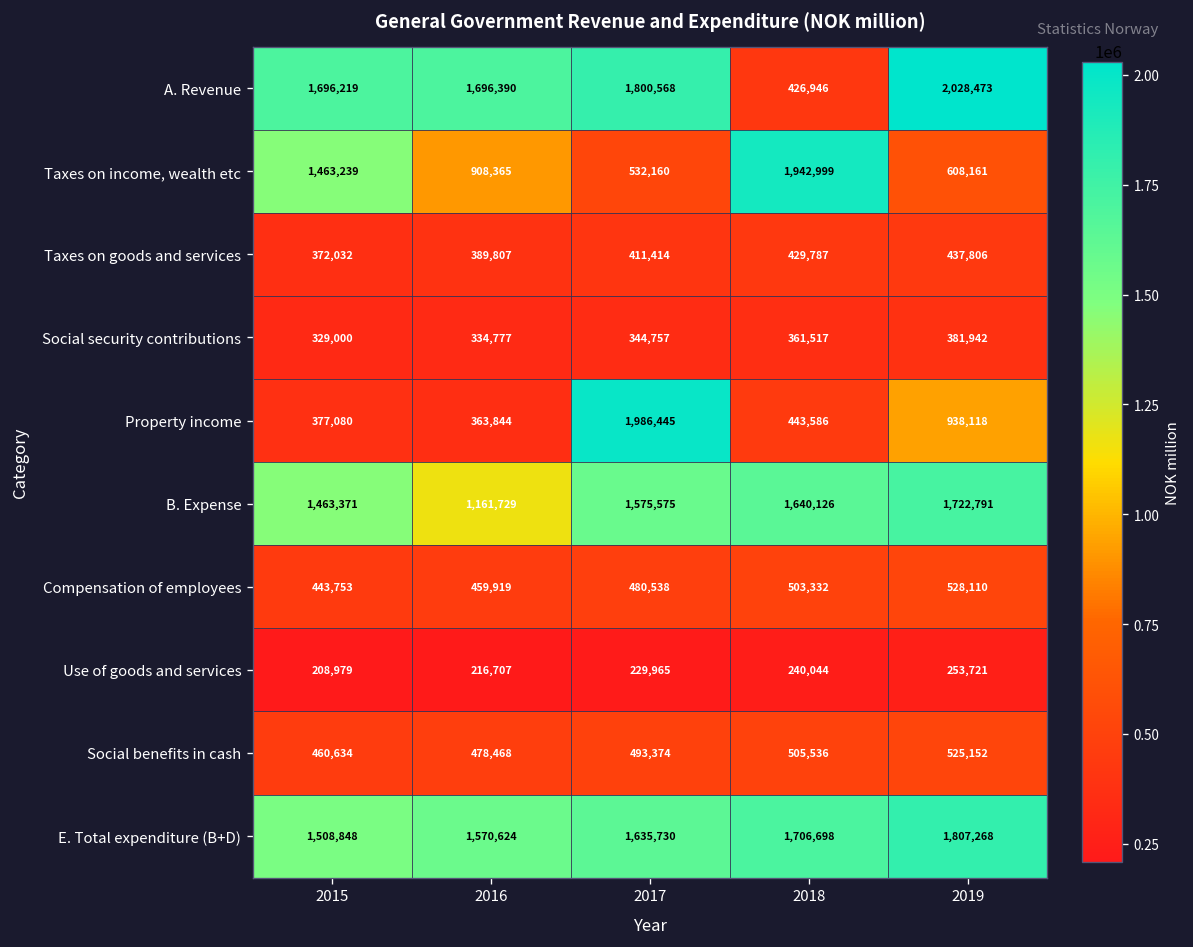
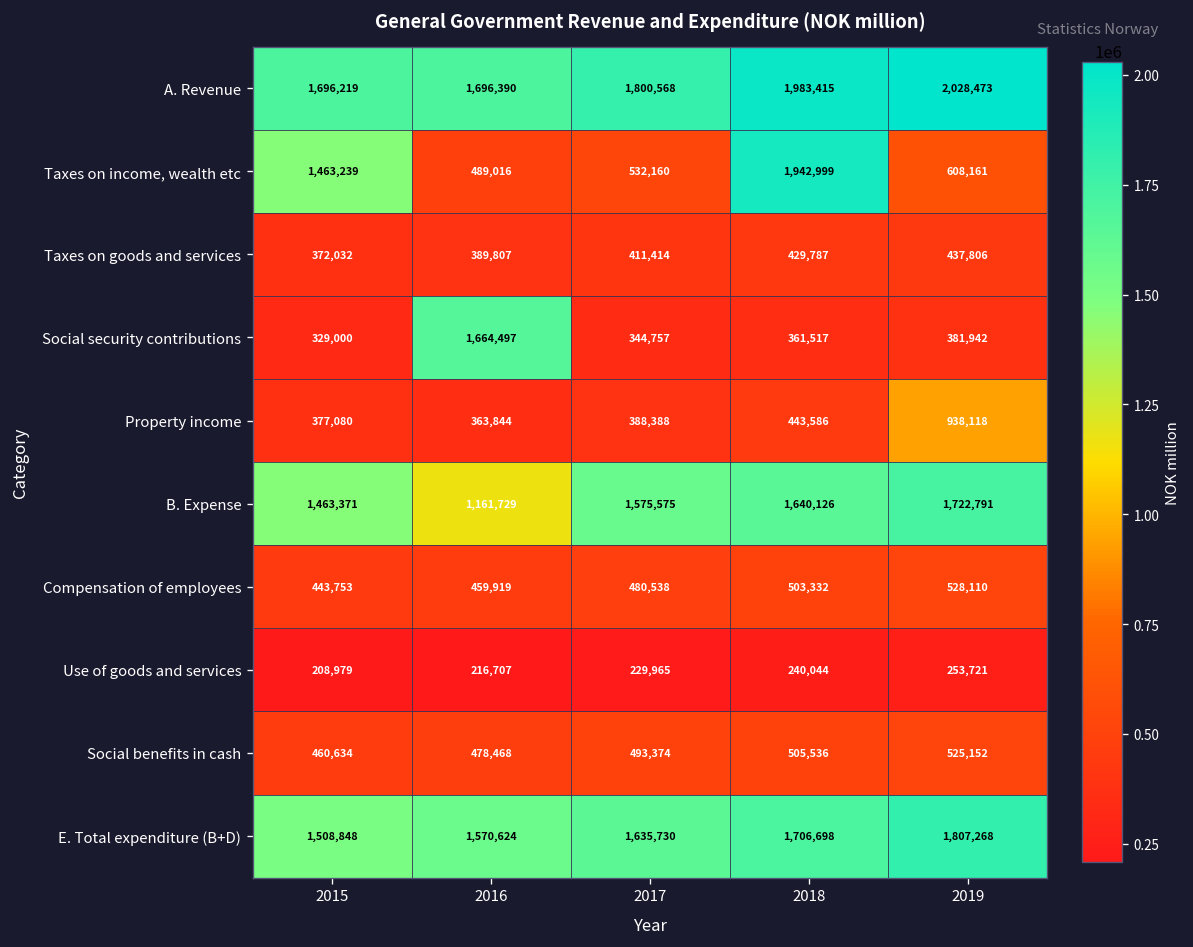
  {
    "A. Revenue": {
      "2015": "1,696,219",
      "2016": "1,696,390",
      "2017": "1,800,568",
-     "2018": "426,946",
+     "2018": "1,983,415",
      "2019": "2,028,473"
    },
    "Taxes on income, wealth etc": {
      "2015": "1,463,239",
-     "2016": "908,365",
+     "2016": "489,016",
      "2017": "532,160",
      "2018": "1,942,999",
      "2019": "608,161"
    },
    "Taxes on goods and services": {
      "2015": "372,032",
      "2016": "389,807",
      "2017": "411,414",
      "2018": "429,787",
      "2019": "437,806"
    },
    "Social security contributions": {
      "2015": "329,000",
-     "2016": "334,777",
+     "2016": "1,664,497",
      "2017": "344,757",
      "2018": "361,517",
      "2019": "381,942"
    },
    "Property income": {
      "2015": "377,080",
      "2016": "363,844",
-     "2017": "1,986,445",
+     "2017": "388,388",
      "2018": "443,586",
      "2019": "938,118"
    },
    "B. Expense": {
      "2015": "1,463,371",
      "2016": "1,161,729",
      "2017": "1,575,575",
      "2018": "1,640,126",
      "2019": "1,722,791"
    },
    "Compensation of employees": {
      "2015": "443,753",
      "2016": "459,919",
      "2017": "480,538",
      "2018": "503,332",
      "2019": "528,110"
    },
    "Use of goods and services": {
      "2015": "208,979",
      "2016": "216,707",
      "2017": "229,965",
      "2018": "240,044",
      "2019": "253,721"
    },
    "Social benefits in cash": {
      "2015": "460,634",
      "2016": "478,468",
      "2017": "493,374",
      "2018": "505,536",
      "2019": "525,152"
    },
    "E. Total expenditure (B+D)": {
      "2015": "1,508,848",
      "2016": "1,570,624",
      "2017": "1,635,730",
      "2018": "1,706,698",
      "2019": "1,807,268"
    }
  }
